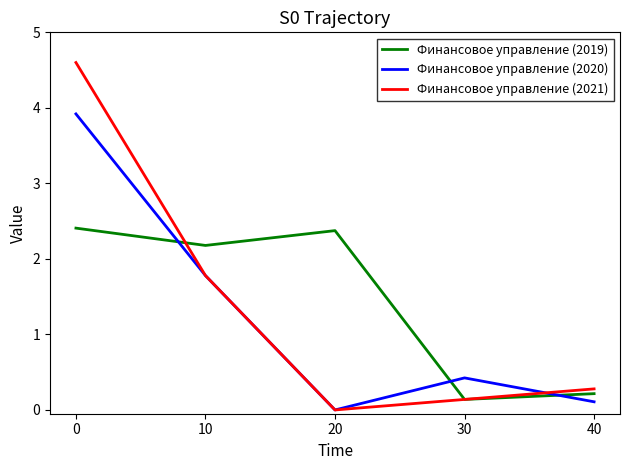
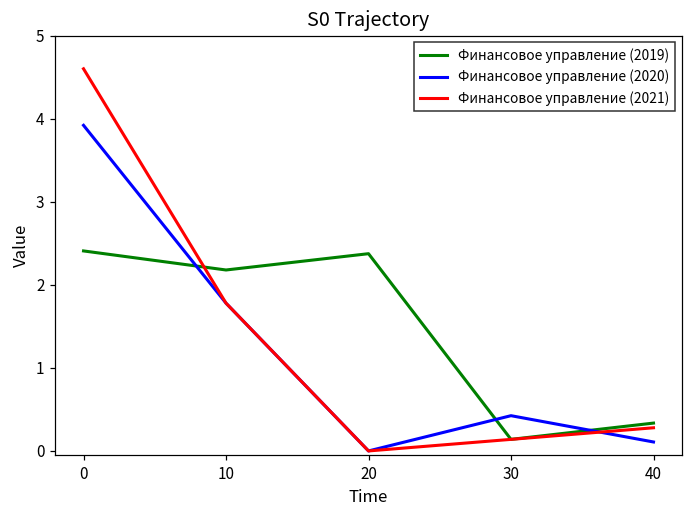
  {
    "Финансовое управление (2019)": {
      "0": 2.4,
      "10": 2.2,
      "20": 2.4,
-     "40": 0.2
+     "40": 0.3
    },
    "Финансовое управление (2020)": {
      "0": 3.9,
      "30": 0.4,
      "40": 0.1
    },
    "Финансовое управление (2021)": {
      "0": 4.6,
      "40": 0.3
    }
  }
